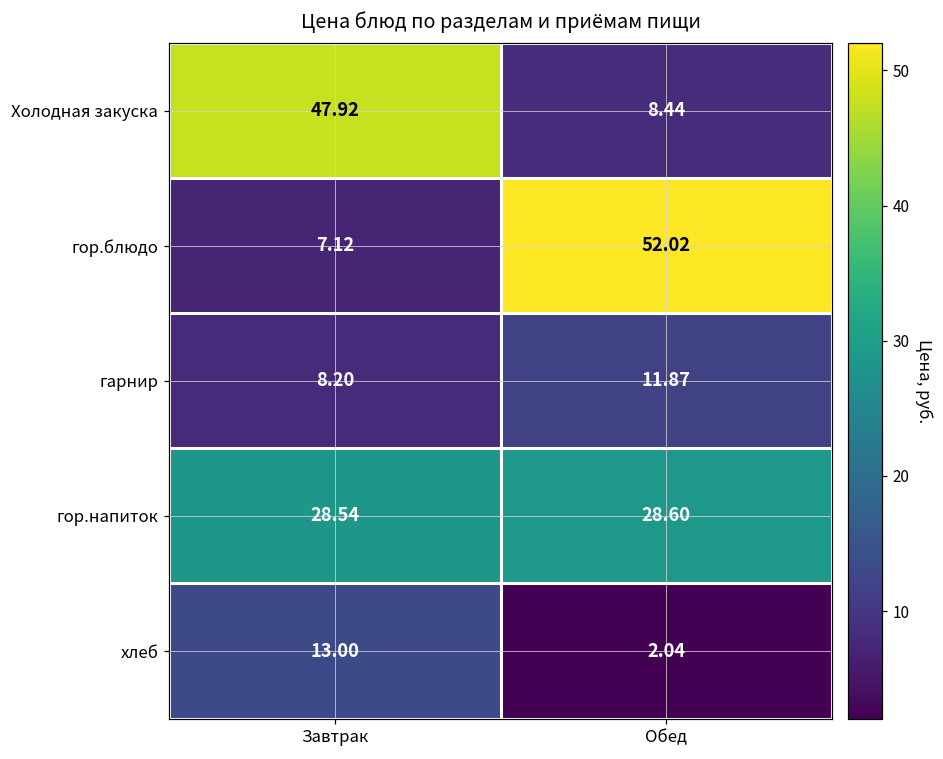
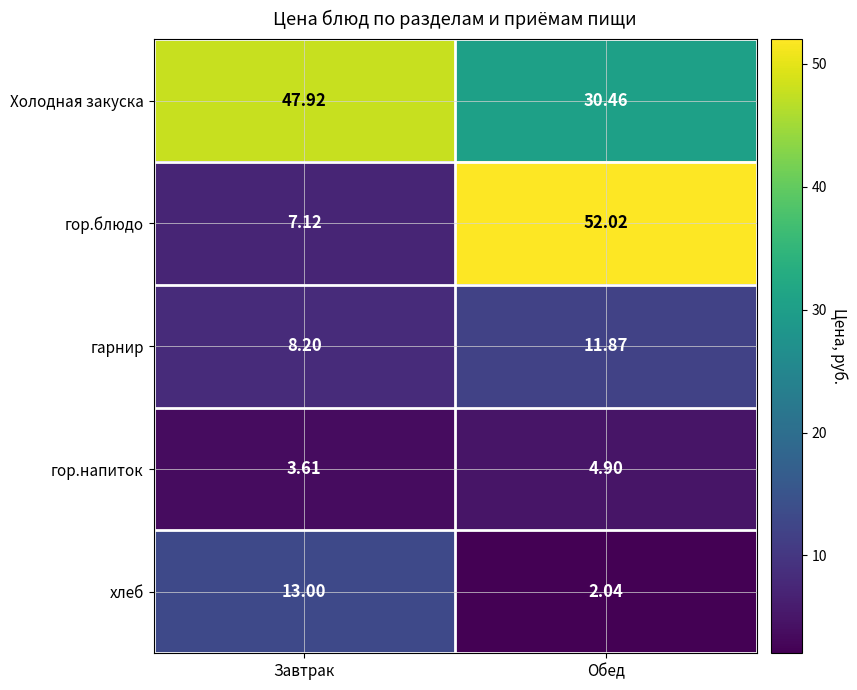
  {
    "Холодная закуска": {
      "Завтрак": 47.92,
-     "Обед": 8.44
+     "Обед": 30.46
    },
    "гор.блюдо": {
      "Завтрак": 7.12,
      "Обед": 52.02
    },
    "гарнир": {
      "Завтрак": 8.20,
      "Обед": 11.87
    },
    "гор.напиток": {
-     "Завтрак": 28.54,
-     "Обед": 28.60
+     "Завтрак": 3.61,
+     "Обед": 4.90
    },
    "хлеб": {
      "Завтрак": 13.00,
      "Обед": 2.04
    }
  }
